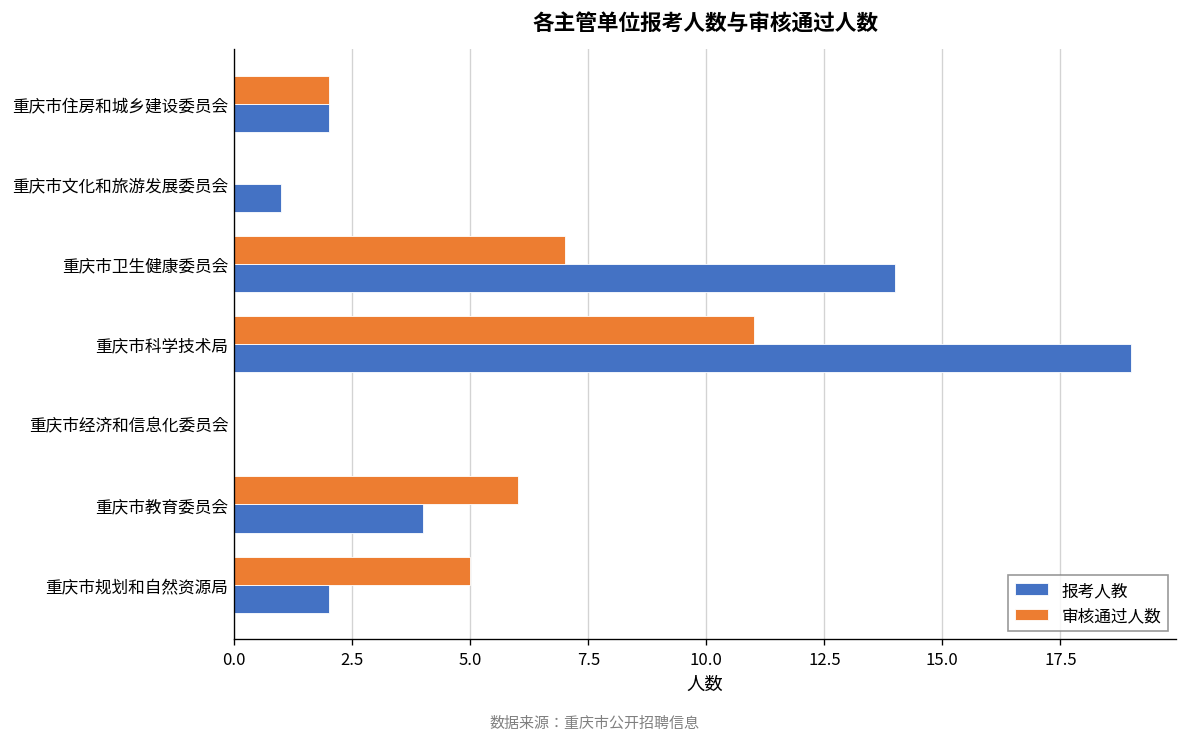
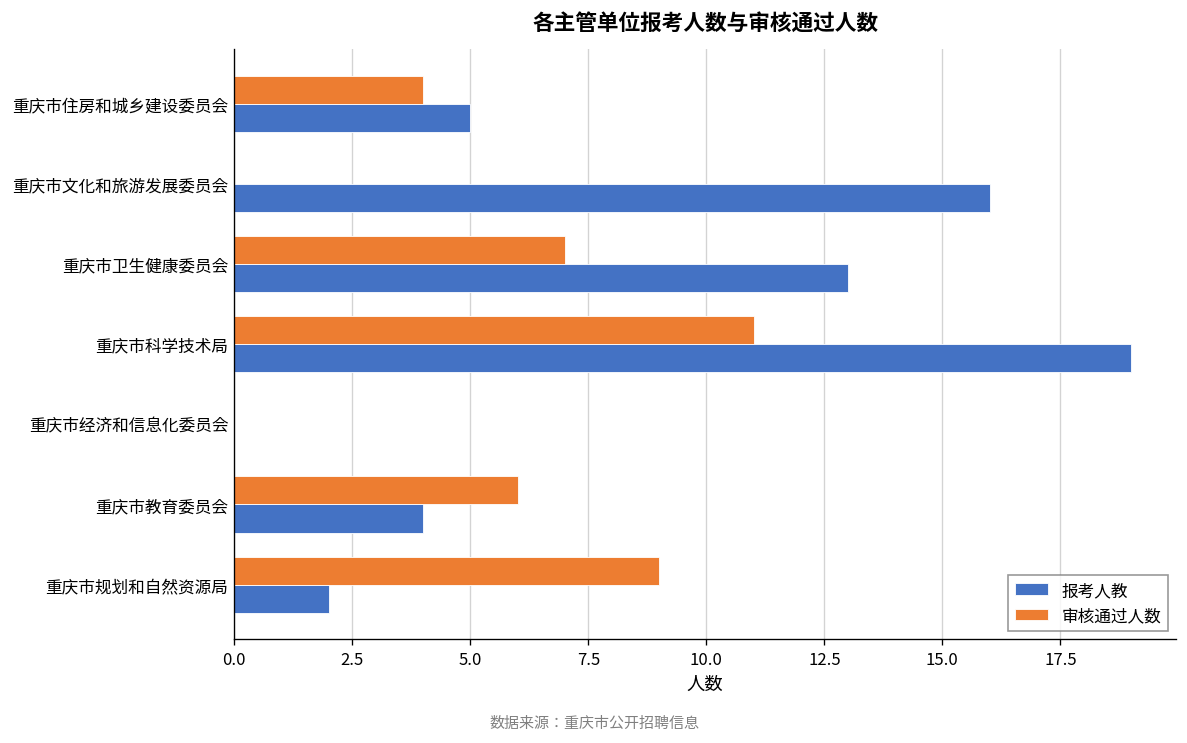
  {
    "报考人教": {
-     "重庆市住房和城乡建设委员会": 2,
-     "重庆市文化和旅游发展委员会": 1,
-     "重庆市卫生健康委员会": 14,
+     "重庆市住房和城乡建设委员会": 5,
+     "重庆市文化和旅游发展委员会": 16,
+     "重庆市卫生健康委员会": 13,
      "重庆市科学技术局": 19,
      "重庆市经济和信息化委员会": 0,
      "重庆市教育委员会": 4,
      "重庆市规划和自然资源局": 2
    },
    "审核通过人数": {
-     "重庆市住房和城乡建设委员会": 2,
+     "重庆市住房和城乡建设委员会": 4,
      "重庆市文化和旅游发展委员会": 0,
      "重庆市卫生健康委员会": 7,
      "重庆市科学技术局": 11,
      "重庆市经济和信息化委员会": 0,
      "重庆市教育委员会": 6,
-     "重庆市规划和自然资源局": 5
+     "重庆市规划和自然资源局": 9
    }
  }
